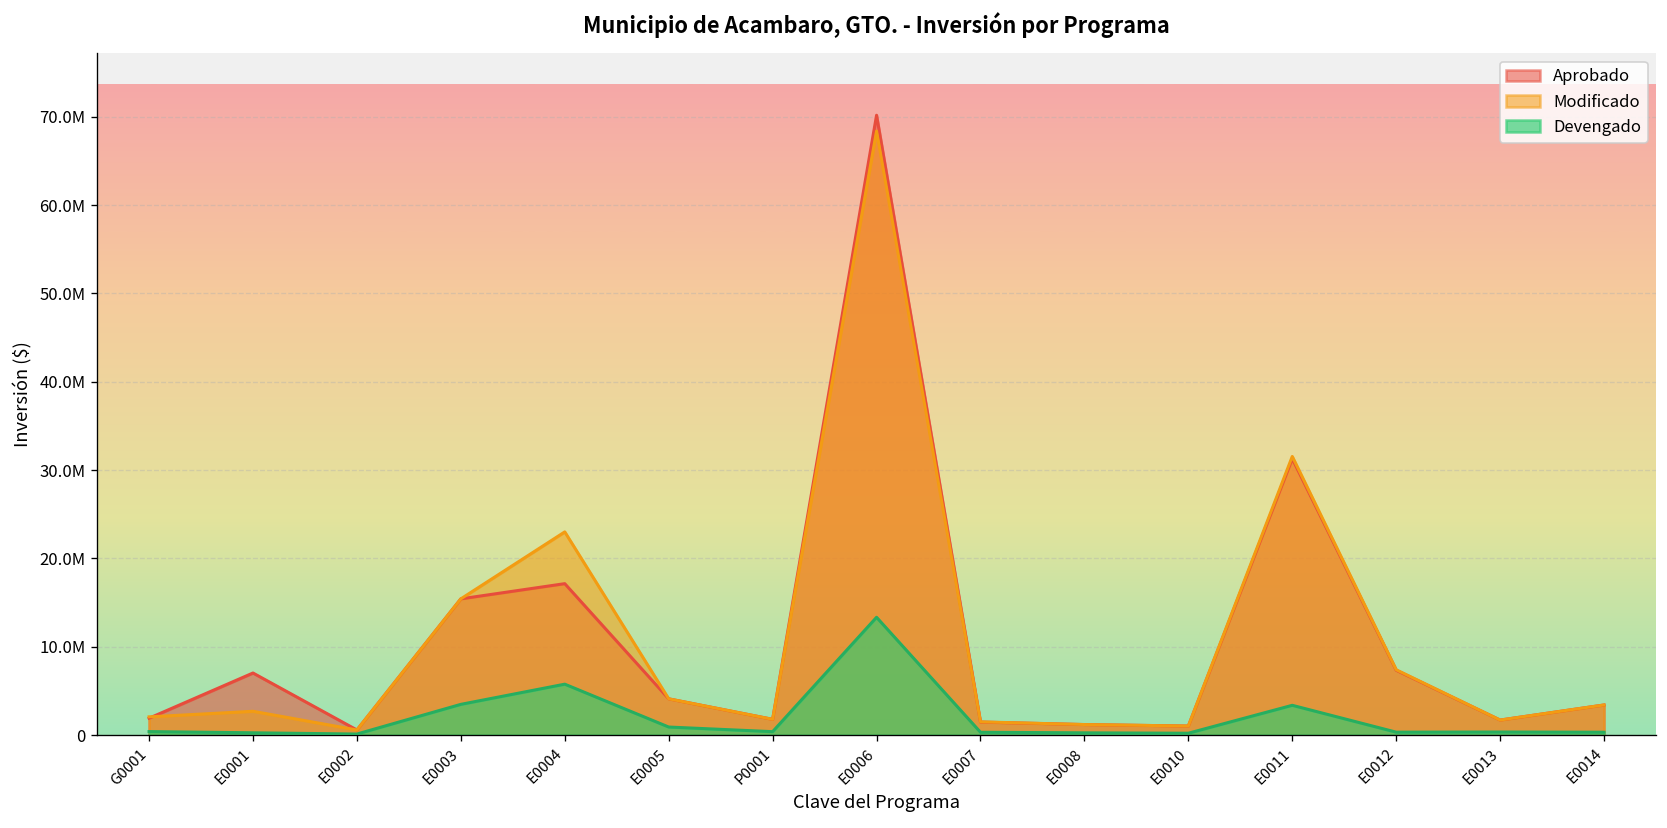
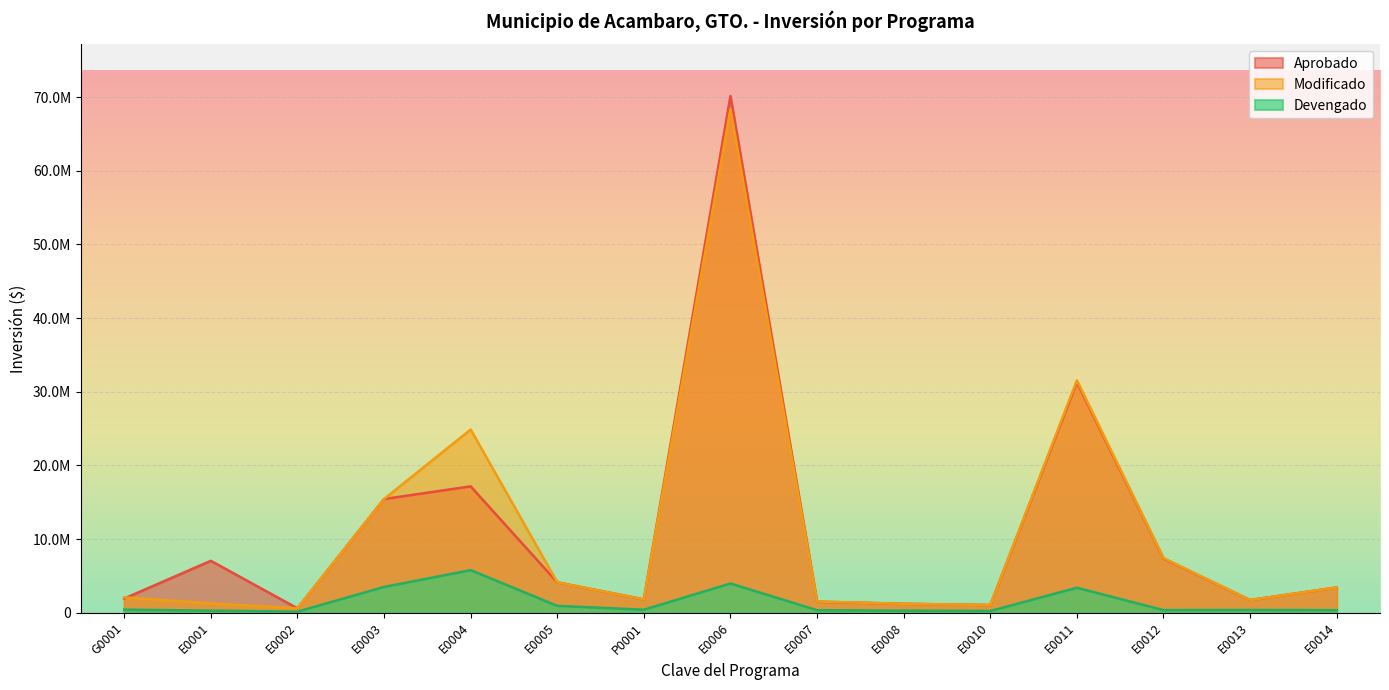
  {
    "Aprobado": {
      "E0001": 7000000,
      "E0004": 17000000,
      "E0006": 70000000
    },
    "Modificado": {
-     "E0001": 3000000,
-     "E0004": 23000000,
+     "E0001": 1000000,
+     "E0004": 25000000,
      "E0006": 68000000
    },
    "Devengado": {
      "G0001": 0,
      "E0001": 0,
      "E0002": 0,
      "E0003": 3000000,
      "E0004": 6000000,
      "E0005": 1000000,
      "P0001": 0,
-     "E0006": 13000000,
+     "E0006": 4000000,
      "E0007": 0,
      "E0008": 0,
      "E0010": 0,
      "E0011": 3000000,
      "E0012": 0,
      "E0013": 0,
      "E0014": 0
    }
  }
